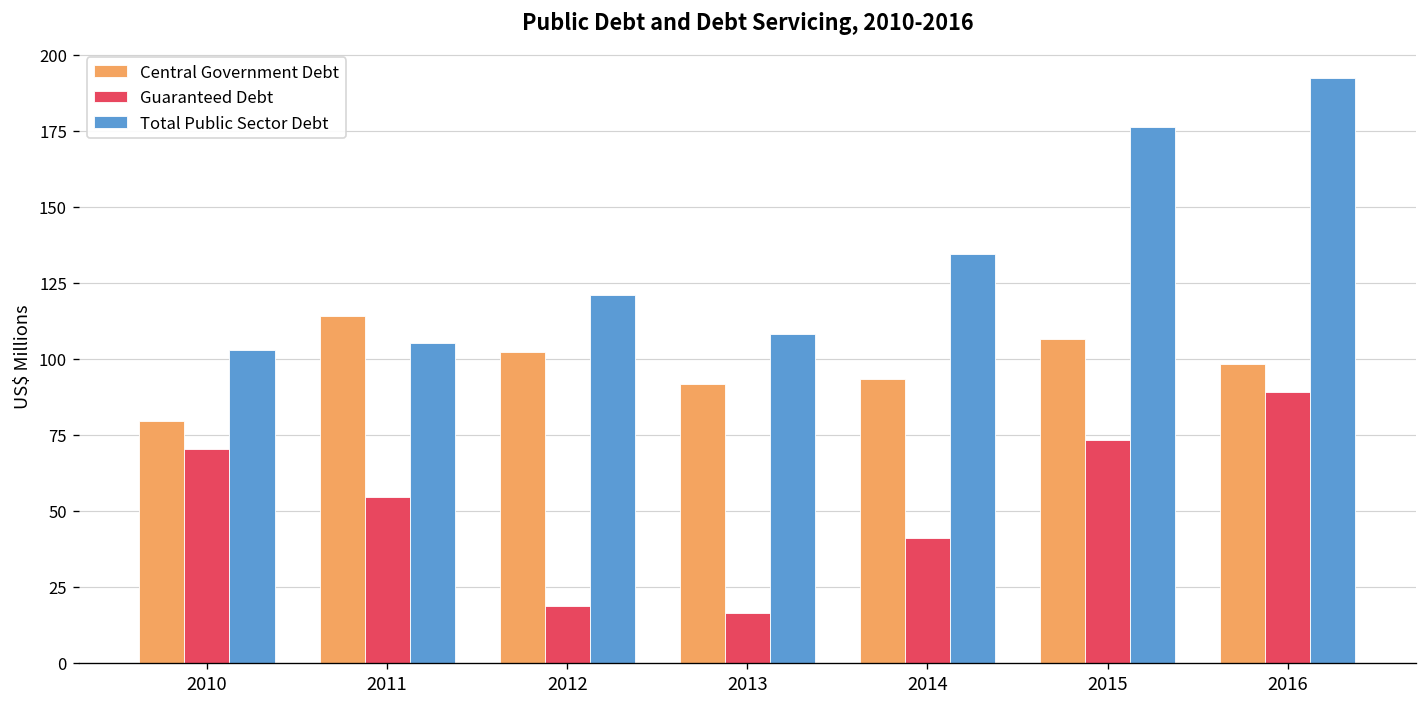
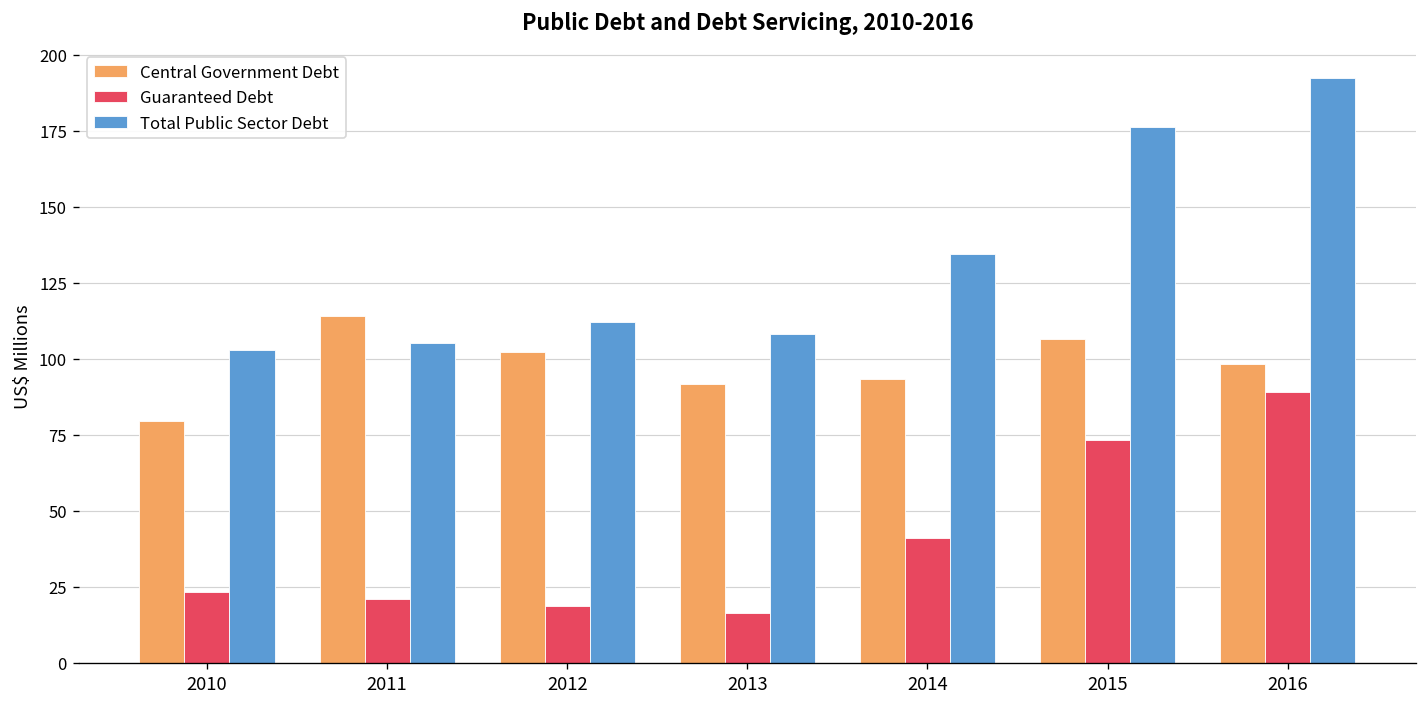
  {
    "Central Government Debt": {
      "2010": 79,
      "2011": 114,
      "2012": 102,
      "2013": 92,
      "2014": 94,
      "2015": 107,
      "2016": 98
    },
    "Guaranteed Debt": {
-     "2010": 70,
-     "2011": 54,
+     "2010": 23,
+     "2011": 21,
      "2012": 19,
      "2013": 16,
      "2014": 41,
      "2015": 73,
      "2016": 89
    },
    "Total Public Sector Debt": {
      "2010": 103,
      "2011": 105,
-     "2012": 121,
+     "2012": 112,
      "2013": 108,
      "2014": 135,
      "2015": 176,
      "2016": 192
    }
  }
